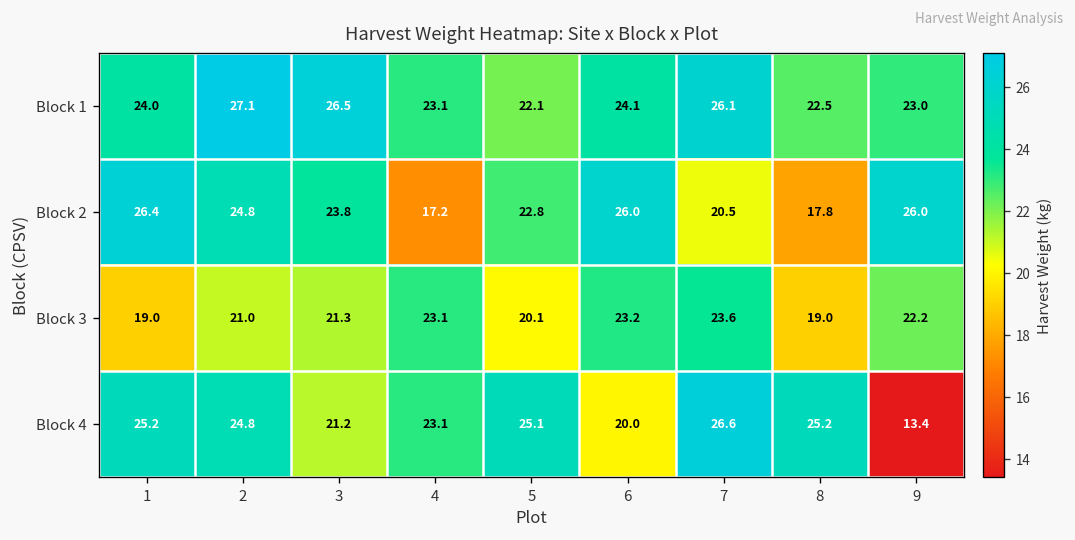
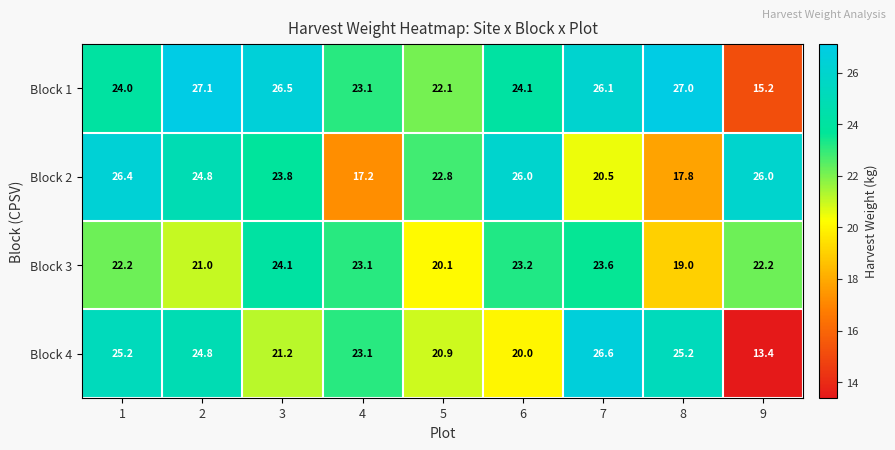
  {
    "Block 1": {
      "1": 24.0,
      "2": 27.1,
      "3": 26.5,
      "4": 23.1,
      "5": 22.1,
      "6": 24.1,
      "7": 26.1,
-     "8": 22.5,
-     "9": 23.0
+     "8": 27.0,
+     "9": 15.2
    },
    "Block 2": {
      "1": 26.4,
      "2": 24.8,
      "3": 23.8,
      "4": 17.2,
      "5": 22.8,
      "6": 26.0,
      "7": 20.5,
      "8": 17.8,
      "9": 26.0
    },
    "Block 3": {
-     "1": 19.0,
+     "1": 22.2,
      "2": 21.0,
-     "3": 21.3,
+     "3": 24.1,
      "4": 23.1,
      "5": 20.1,
      "6": 23.2,
      "7": 23.6,
      "8": 19.0,
      "9": 22.2
    },
    "Block 4": {
      "1": 25.2,
      "2": 24.8,
      "3": 21.2,
      "4": 23.1,
-     "5": 25.1,
+     "5": 20.9,
      "6": 20.0,
      "7": 26.6,
      "8": 25.2,
      "9": 13.4
    }
  }
